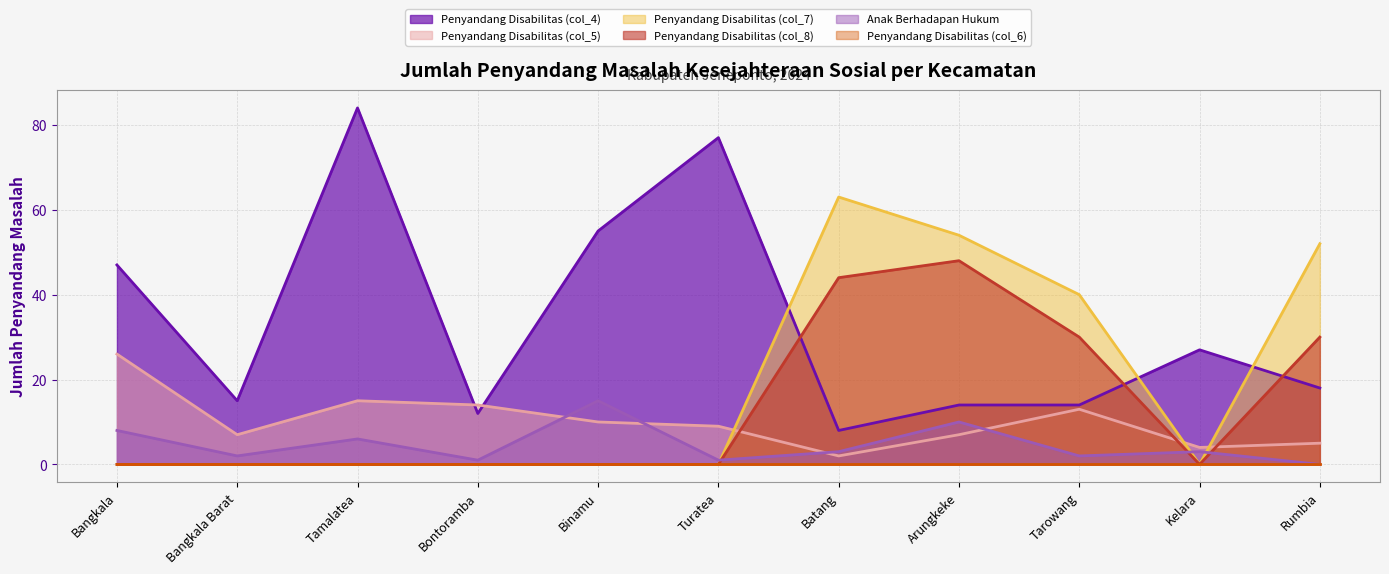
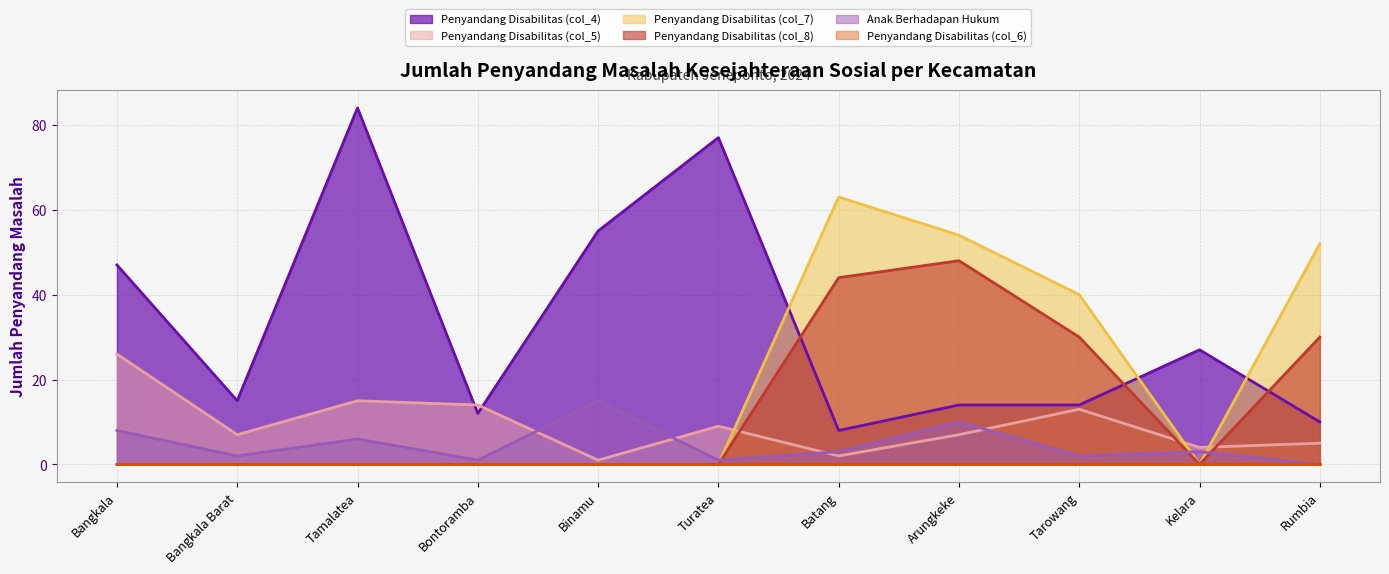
  {
    "Penyandang Disabilitas (col_4)": {
      "Bangkala": 47,
      "Bangkala Barat": 15,
      "Tamalatea": 84,
      "Bontoramba": 12,
      "Binamu": 55,
      "Turatea": 77,
      "Batang": 8,
      "Arungkeke": 14,
      "Tarowang": 14,
      "Kelara": 27,
-     "Rumbia": 18
+     "Rumbia": 10
    },
    "Penyandang Disabilitas (col_5)": {
      "Bangkala": 26,
      "Bangkala Barat": 7,
      "Tamalatea": 15,
      "Bontoramba": 14,
-     "Binamu": 10,
+     "Binamu": 1,
      "Turatea": 9,
      "Batang": 2,
      "Arungkeke": 7,
      "Tarowang": 13,
      "Kelara": 4,
      "Rumbia": 5
    },
    "Penyandang Disabilitas (col_7)": {
      "Batang": 63,
      "Arungkeke": 54,
      "Tarowang": 40,
      "Rumbia": 52
    },
    "Anak Berhadapan Hukum": {
      "Bangkala": 8,
      "Bangkala Barat": 2,
      "Tamalatea": 6,
      "Bontoramba": 1,
      "Binamu": 15,
      "Turatea": 1,
      "Batang": 3,
      "Arungkeke": 10,
      "Tarowang": 2,
      "Kelara": 3
    }
  }
